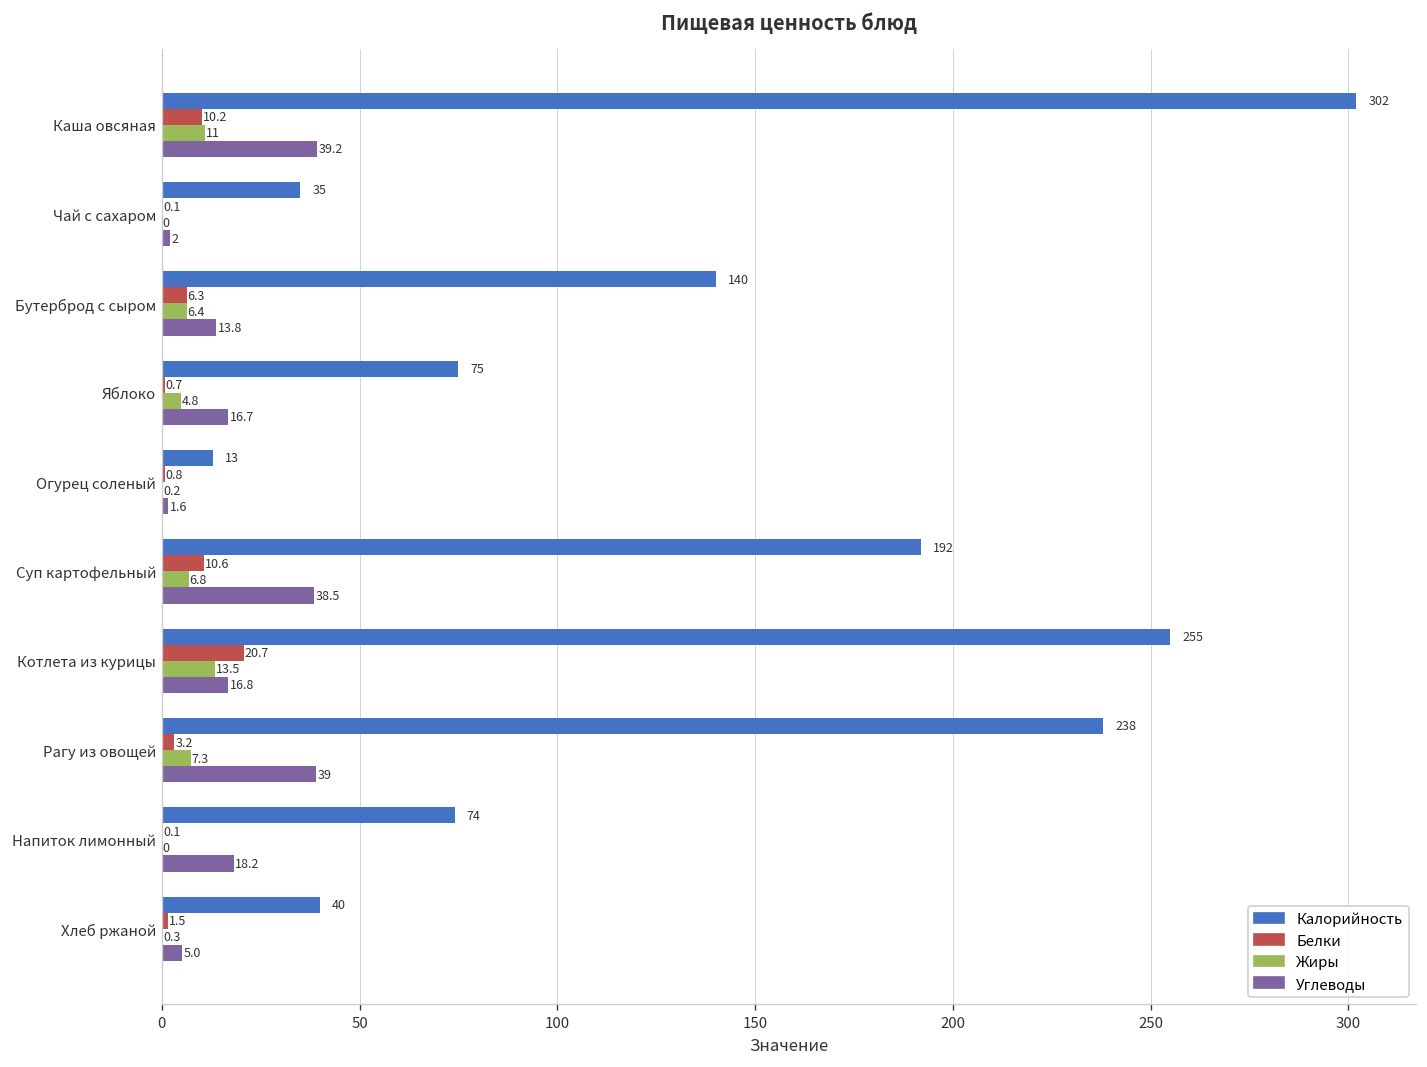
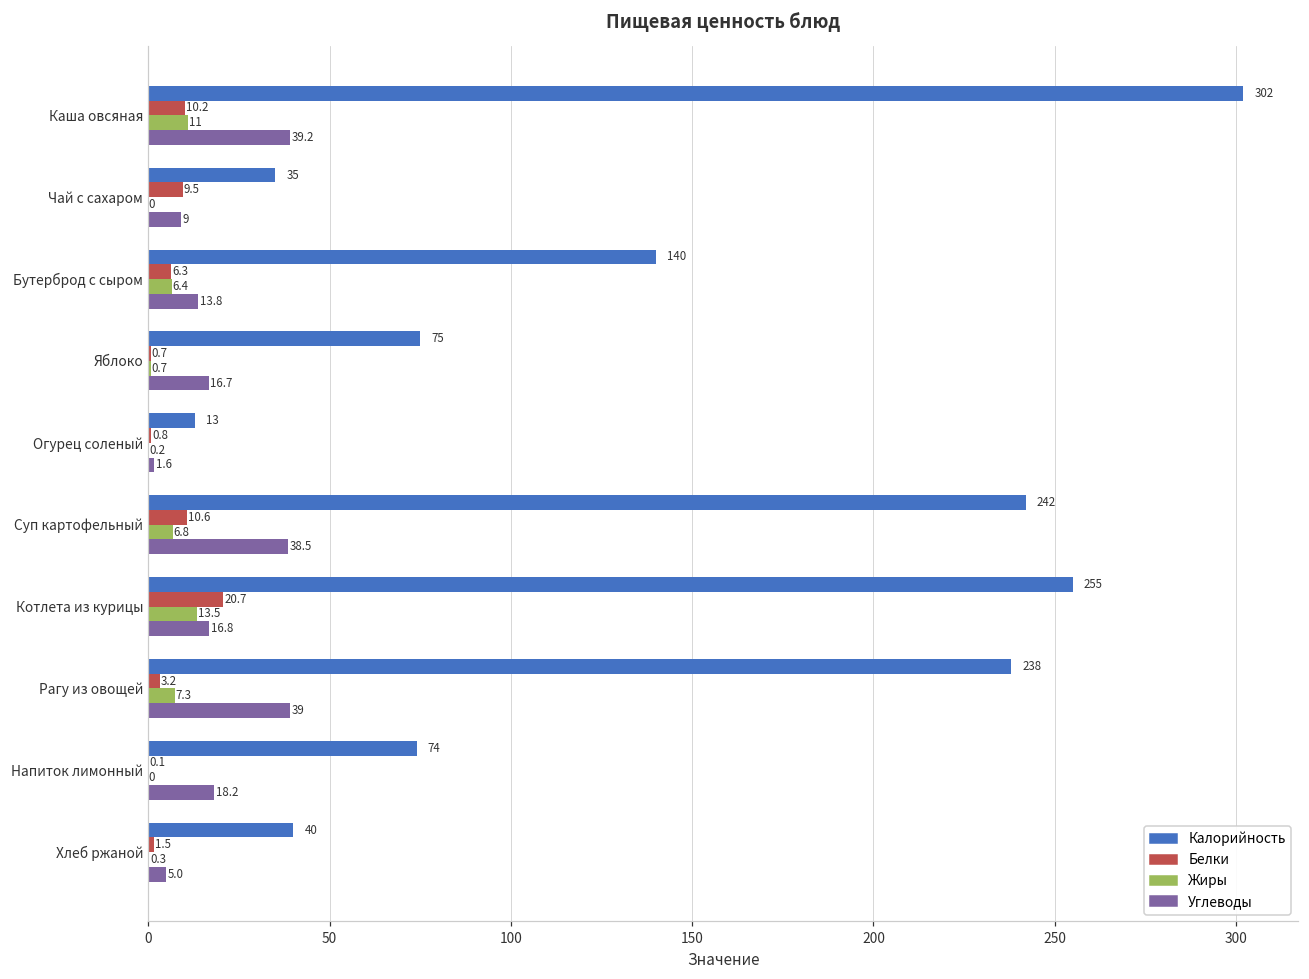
  {
    "Калорийность": {
      "Каша овсяная": 302,
      "Чай с сахаром": 35,
      "Бутерброд с сыром": 140,
      "Яблоко": 75,
      "Огурец соленый": 13,
-     "Суп картофельный": 192,
+     "Суп картофельный": 242,
      "Котлета из курицы": 255,
      "Рагу из овощей": 238,
      "Напиток лимонный": 74,
      "Хлеб ржаной": 40
    },
    "Белки": {
      "Каша овсяная": 10.2,
-     "Чай с сахаром": 0.1,
+     "Чай с сахаром": 9.5,
      "Бутерброд с сыром": 6.3,
      "Яблоко": 0.7,
      "Огурец соленый": 0.8,
      "Суп картофельный": 10.6,
      "Котлета из курицы": 20.7,
      "Рагу из овощей": 3.2,
      "Напиток лимонный": 0.1,
      "Хлеб ржаной": 1.5
    },
    "Жиры": {
      "Каша овсяная": 11,
      "Чай с сахаром": 0,
      "Бутерброд с сыром": 6.4,
-     "Яблоко": 4.8,
+     "Яблоко": 0.7,
      "Огурец соленый": 0.2,
      "Суп картофельный": 6.8,
      "Котлета из курицы": 13.5,
      "Рагу из овощей": 7.3,
      "Напиток лимонный": 0,
      "Хлеб ржаной": 0.3
    },
    "Углеводы": {
      "Каша овсяная": 39.2,
-     "Чай с сахаром": 2,
+     "Чай с сахаром": 9,
      "Бутерброд с сыром": 13.8,
      "Яблоко": 16.7,
      "Огурец соленый": 1.6,
      "Суп картофельный": 38.5,
      "Котлета из курицы": 16.8,
      "Рагу из овощей": 39,
      "Напиток лимонный": 18.2,
      "Хлеб ржаной": 5.0
    }
  }
